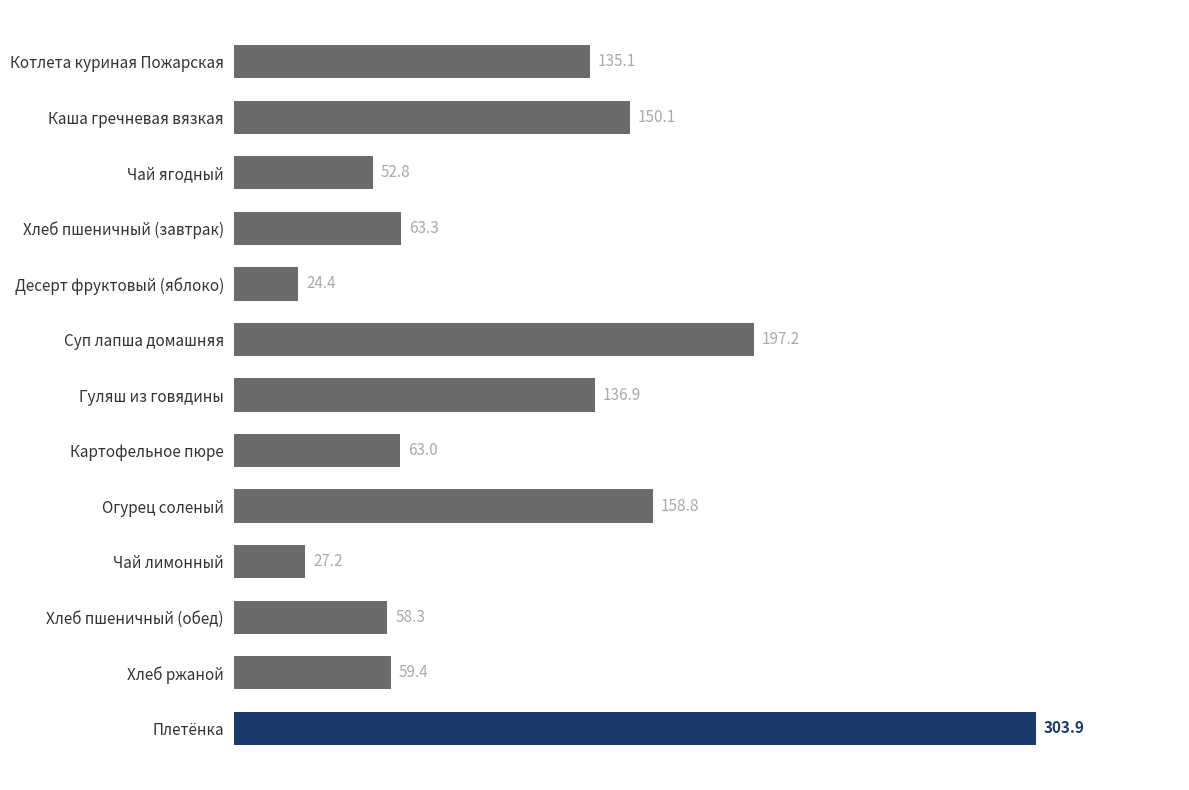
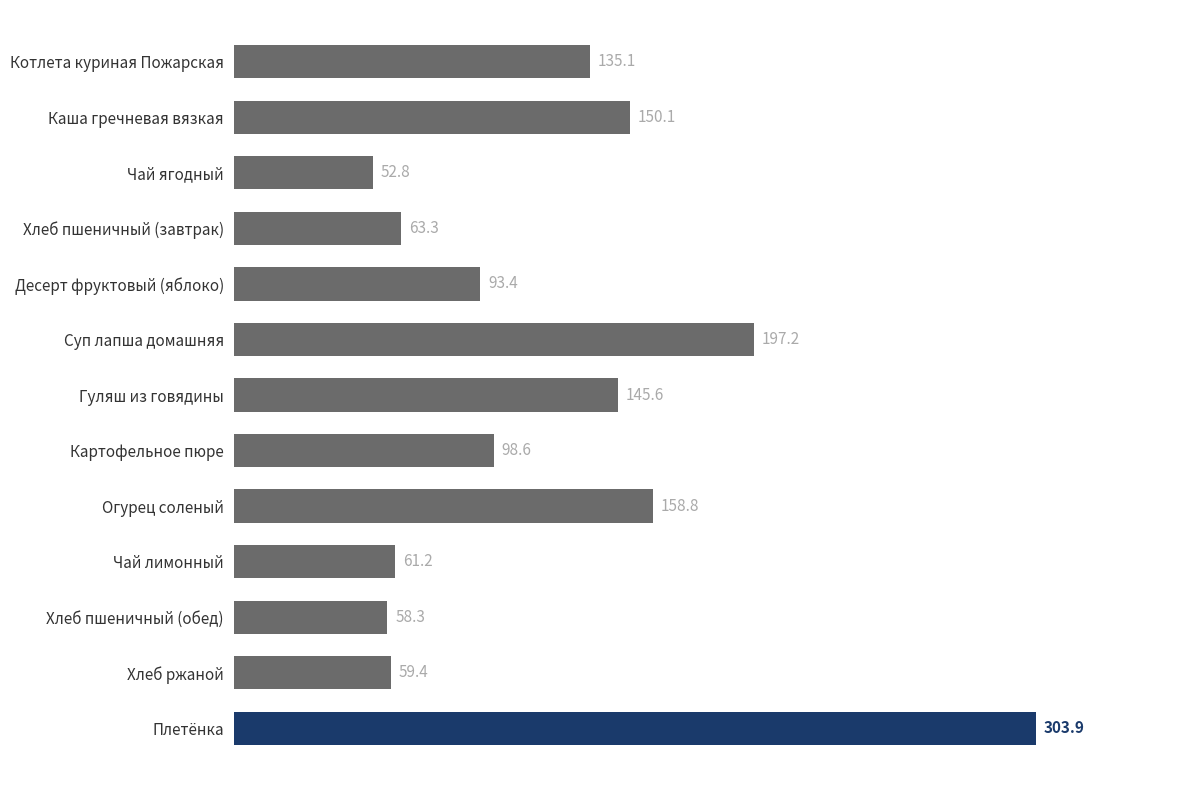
  {
    "Котлета куриная Пожарская": 135.1,
    "Каша гречневая вязкая": 150.1,
    "Чай ягодный": 52.8,
    "Хлеб пшеничный (завтрак)": 63.3,
-   "Десерт фруктовый (яблоко)": 24.4,
+   "Десерт фруктовый (яблоко)": 93.4,
    "Суп лапша домашняя": 197.2,
-   "Гуляш из говядины": 136.9,
-   "Картофельное пюре": 63.0,
+   "Гуляш из говядины": 145.6,
+   "Картофельное пюре": 98.6,
    "Огурец соленый": 158.8,
-   "Чай лимонный": 27.2,
+   "Чай лимонный": 61.2,
    "Хлеб пшеничный (обед)": 58.3,
    "Хлеб ржаной": 59.4,
    "Плетёнка": 303.9
  }
